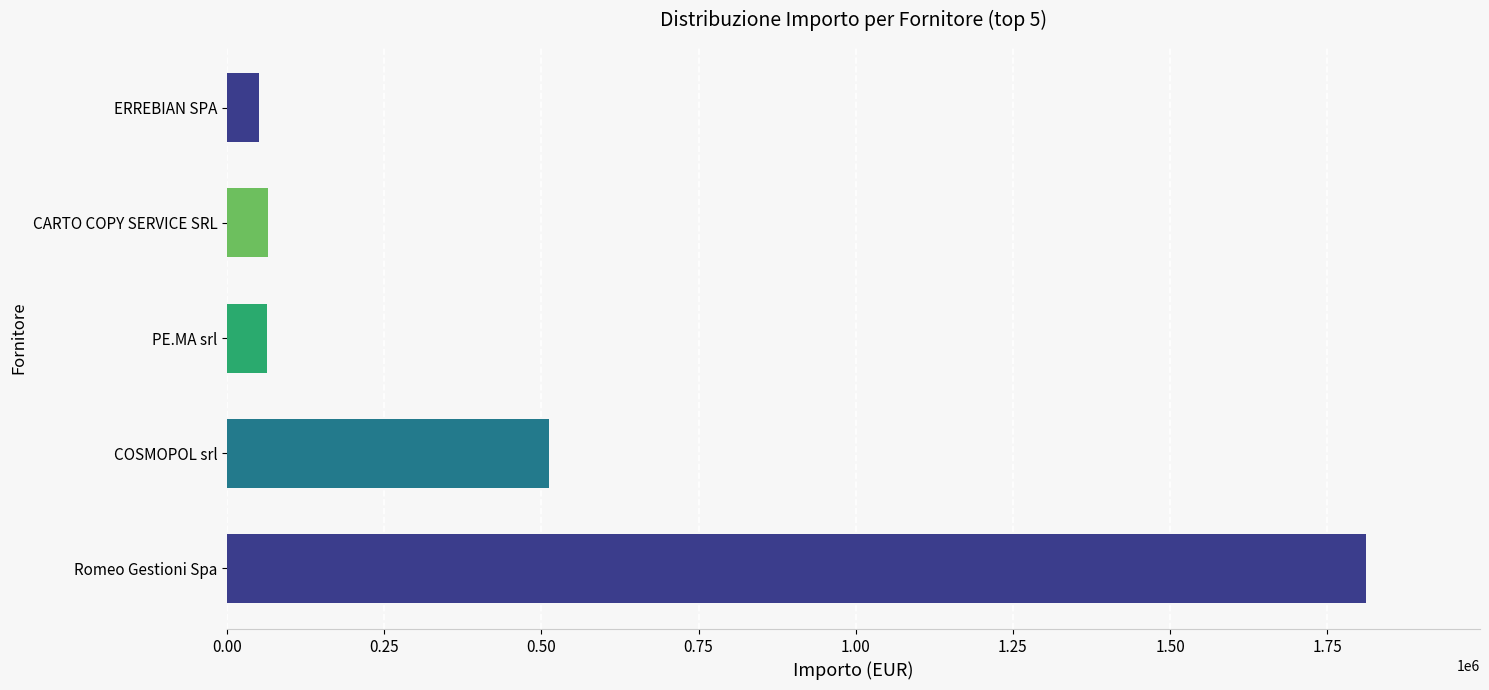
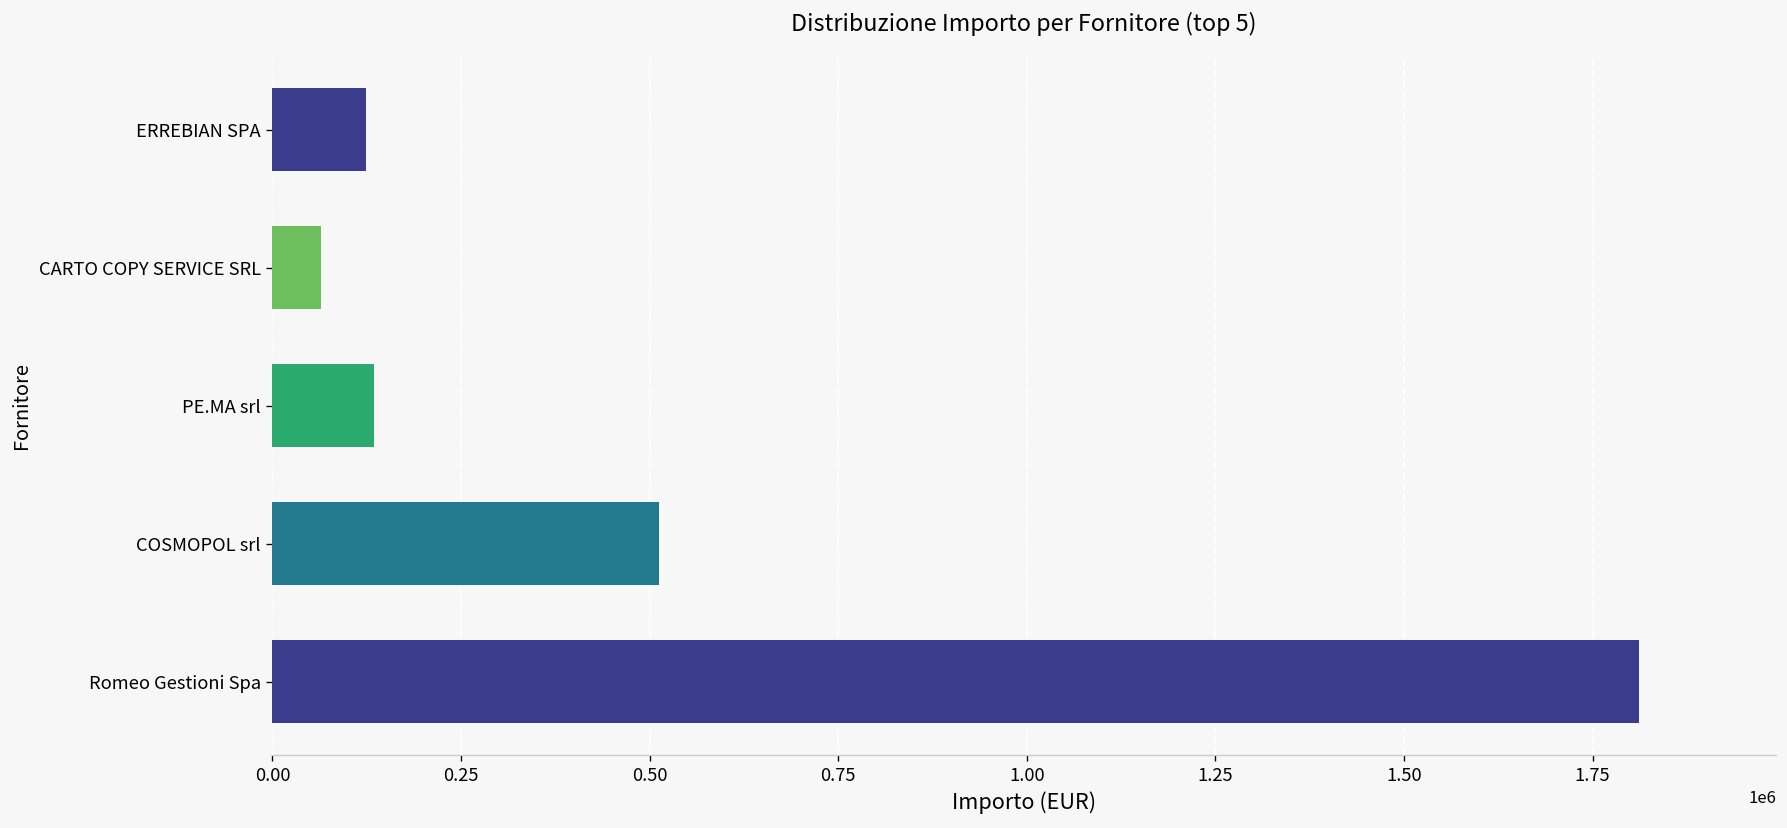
  {
-   "ERREBIAN SPA": 50000,
+   "ERREBIAN SPA": 120000,
    "CARTO COPY SERVICE SRL": 60000,
-   "PE.MA srl": 60000,
+   "PE.MA srl": 140000,
    "COSMOPOL srl": 510000,
    "Romeo Gestioni Spa": 1810000
  }
